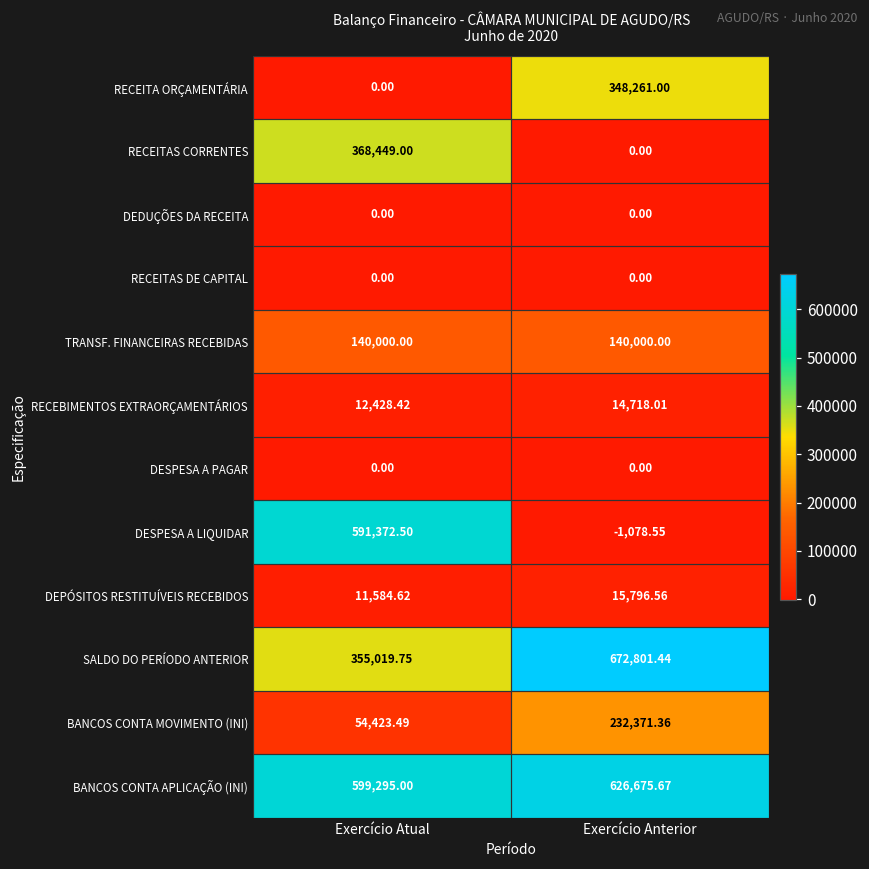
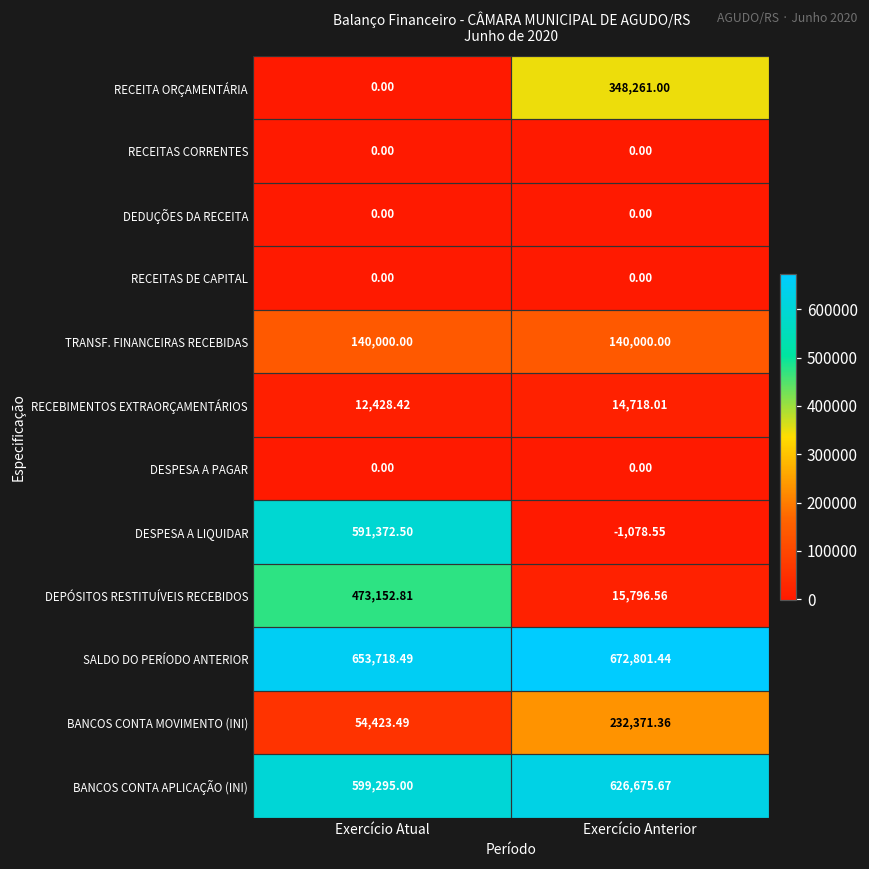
  {
    "RECEITA ORÇAMENTÁRIA": {
      "Exercício Atual": "0.00",
      "Exercício Anterior": "348,261.00"
    },
    "RECEITAS CORRENTES": {
-     "Exercício Atual": "368,449.00",
+     "Exercício Atual": "0.00",
      "Exercício Anterior": "0.00"
    },
    "DEDUÇÕES DA RECEITA": {
      "Exercício Atual": "0.00",
      "Exercício Anterior": "0.00"
    },
    "RECEITAS DE CAPITAL": {
      "Exercício Atual": "0.00",
      "Exercício Anterior": "0.00"
    },
    "TRANSF. FINANCEIRAS RECEBIDAS": {
      "Exercício Atual": "140,000.00",
      "Exercício Anterior": "140,000.00"
    },
    "RECEBIMENTOS EXTRAORÇAMENTÁRIOS": {
      "Exercício Atual": "12,428.42",
      "Exercício Anterior": "14,718.01"
    },
    "DESPESA A PAGAR": {
      "Exercício Atual": "0.00",
      "Exercício Anterior": "0.00"
    },
    "DESPESA A LIQUIDAR": {
      "Exercício Atual": "591,372.50",
      "Exercício Anterior": "-1,078.55"
    },
    "DEPÓSITOS RESTITUÍVEIS RECEBIDOS": {
-     "Exercício Atual": "11,584.62",
+     "Exercício Atual": "473,152.81",
      "Exercício Anterior": "15,796.56"
    },
    "SALDO DO PERÍODO ANTERIOR": {
-     "Exercício Atual": "355,019.75",
+     "Exercício Atual": "653,718.49",
      "Exercício Anterior": "672,801.44"
    },
    "BANCOS CONTA MOVIMENTO (INI)": {
      "Exercício Atual": "54,423.49",
      "Exercício Anterior": "232,371.36"
    },
    "BANCOS CONTA APLICAÇÃO (INI)": {
      "Exercício Atual": "599,295.00",
      "Exercício Anterior": "626,675.67"
    }
  }
